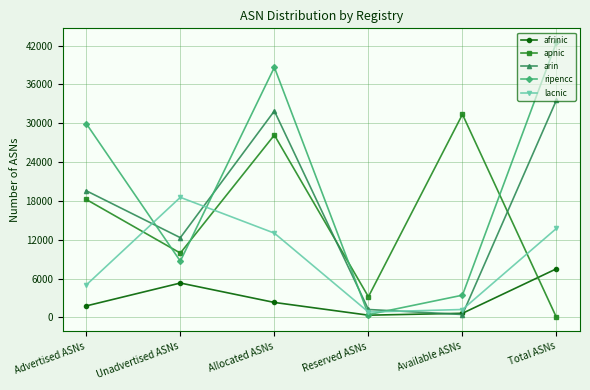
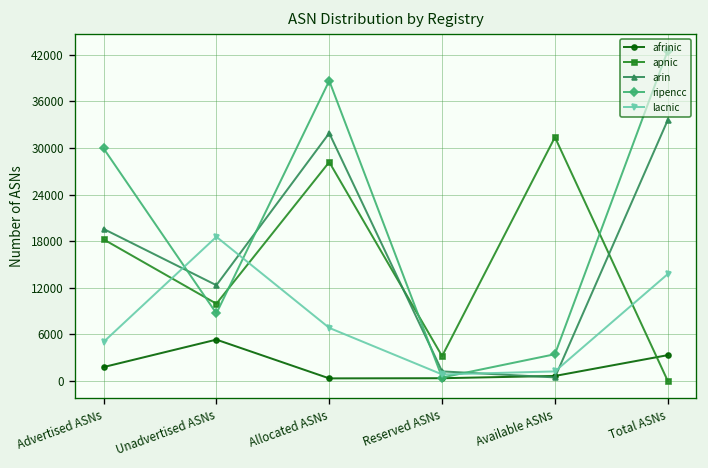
  {
    "afrinic": {
      "Advertised ASNs": 2000,
      "Unadvertised ASNs": 5000,
-     "Allocated ASNs": 2000,
-     "Total ASNs": 8000
+     "Allocated ASNs": 0,
+     "Total ASNs": 3000
    },
    "lacnic": {
      "Advertised ASNs": 5000,
      "Unadvertised ASNs": 19000,
-     "Allocated ASNs": 13000,
+     "Allocated ASNs": 7000,
      "Available ASNs": 1000,
      "Total ASNs": 14000
    }
  }
